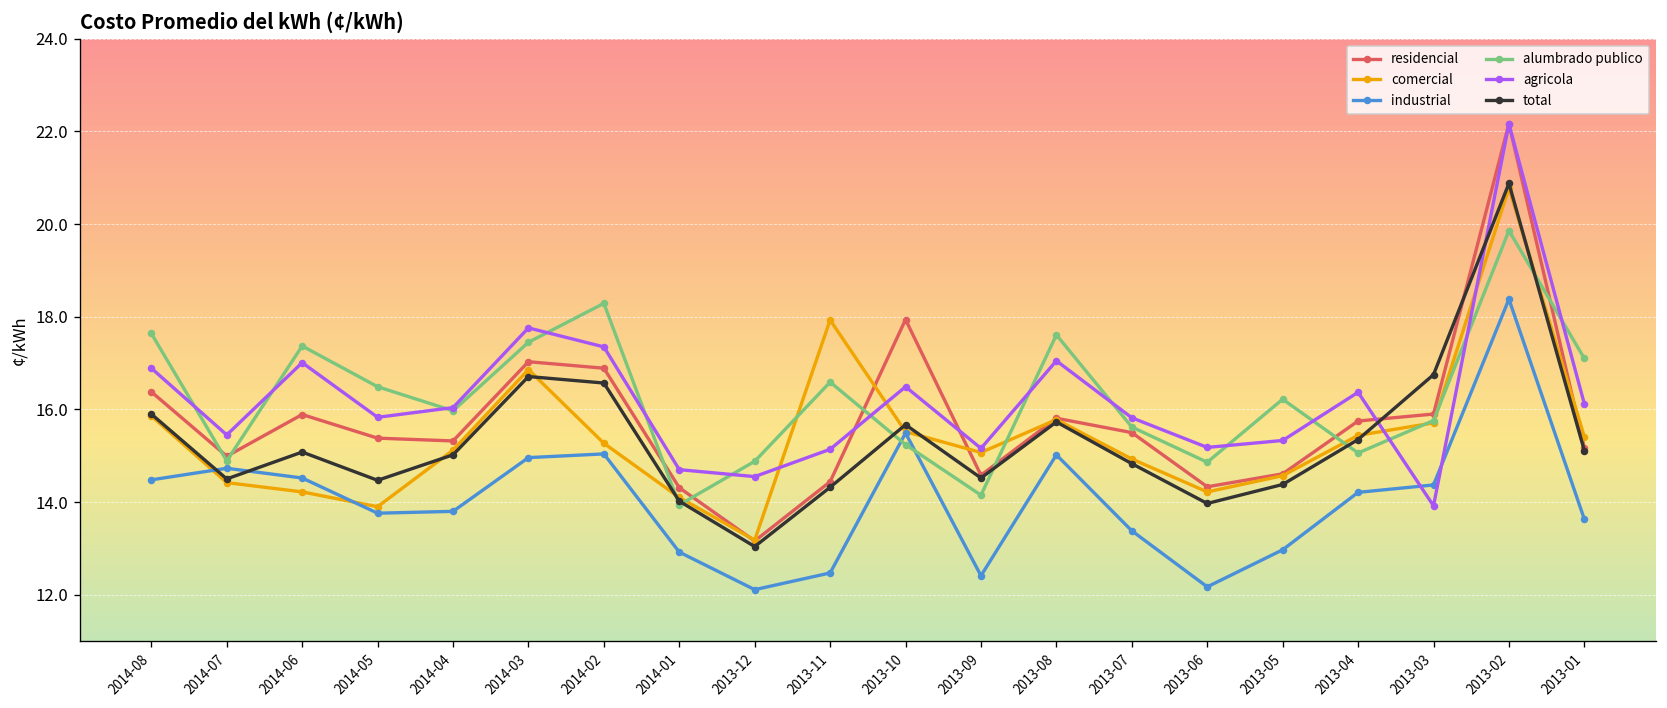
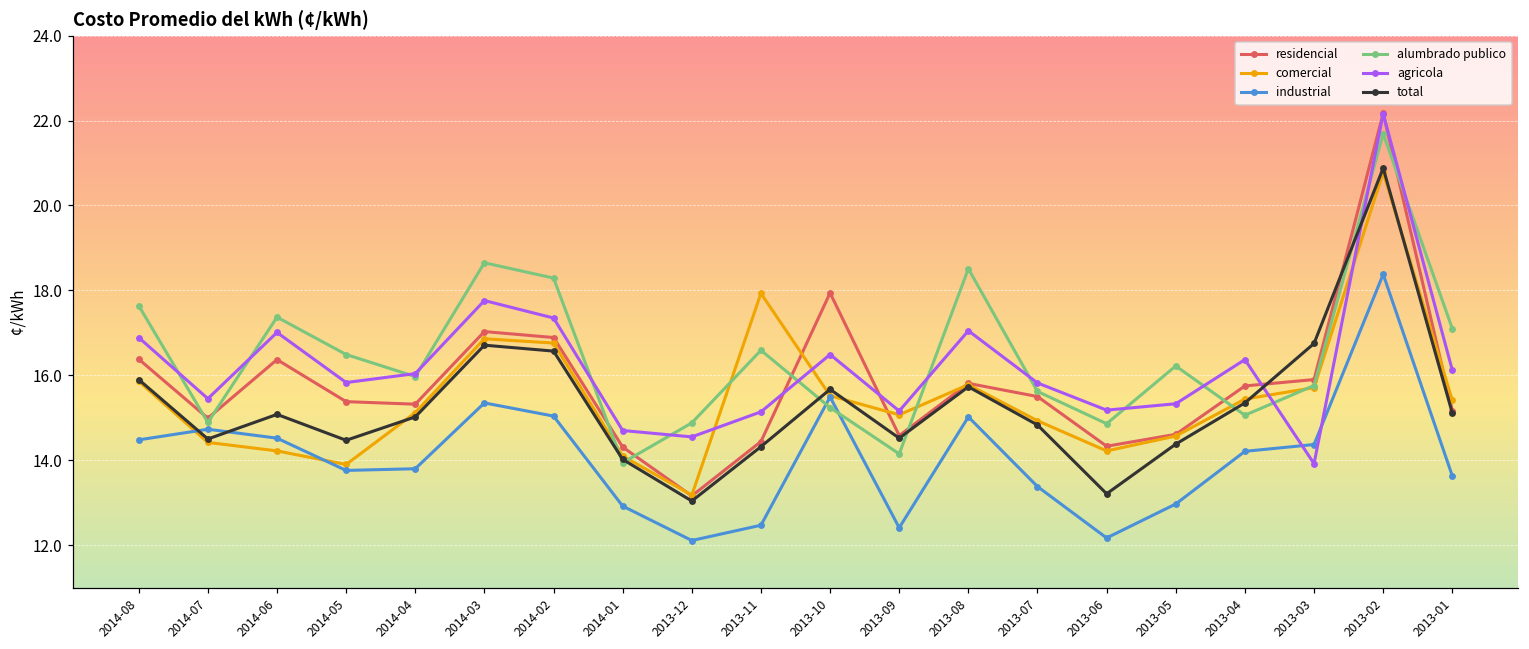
  {
    "residencial": {
      "2014-08": 16.4,
      "2014-07": 15.0,
-     "2014-06": 15.9,
+     "2014-06": 16.4,
      "2014-05": 15.4,
      "2014-04": 15.3,
      "2014-03": 17.0,
      "2014-02": 16.9,
      "2014-01": 14.3,
      "2013-11": 14.4,
      "2013-10": 17.9,
      "2013-07": 15.5,
      "2013-06": 14.3,
      "2013-04": 15.8,
      "2013-03": 15.9
    },
    "comercial": {
      "2014-07": 14.4,
      "2014-06": 14.2,
      "2014-05": 13.9,
      "2014-04": 15.1,
      "2014-03": 16.9,
-     "2014-02": 15.3,
+     "2014-02": 16.8,
      "2014-01": 14.1,
      "2013-11": 17.9,
      "2013-09": 15.1,
      "2013-07": 14.9,
      "2013-06": 14.2,
      "2013-04": 15.4,
      "2013-02": 20.8,
      "2013-01": 15.4
    },
    "industrial": {
      "2014-08": 14.5,
      "2014-07": 14.7,
      "2014-06": 14.5,
      "2014-05": 13.8,
      "2014-04": 13.8,
-     "2014-03": 15.0,
+     "2014-03": 15.4,
      "2014-02": 15.0,
      "2014-01": 12.9,
      "2013-12": 12.1,
      "2013-11": 12.5,
      "2013-09": 12.4,
      "2013-08": 15.0,
      "2013-07": 13.4,
      "2013-06": 12.2,
      "2013-05": 13.0,
      "2013-04": 14.2,
      "2013-03": 14.4,
      "2013-02": 18.4,
      "2013-01": 13.6
    },
    "alumbrado publico": {
      "2014-08": 17.6,
      "2014-07": 14.9,
      "2014-06": 17.4,
      "2014-05": 16.5,
      "2014-04": 16.0,
-     "2014-03": 17.5,
+     "2014-03": 18.7,
      "2014-02": 18.3,
      "2014-01": 13.9,
      "2013-12": 14.9,
      "2013-11": 16.6,
      "2013-10": 15.2,
      "2013-09": 14.2,
-     "2013-08": 17.6,
+     "2013-08": 18.5,
      "2013-07": 15.6,
      "2013-06": 14.9,
      "2013-05": 16.2,
      "2013-04": 15.1,
-     "2013-02": 19.9,
+     "2013-02": 21.7,
      "2013-01": 17.1
    },
    "agricola": {
      "2014-08": 16.9,
      "2014-07": 15.5,
      "2014-06": 17.0,
      "2014-05": 15.8,
      "2014-04": 16.0,
      "2014-03": 17.8,
      "2014-02": 17.4,
      "2014-01": 14.7,
      "2013-12": 14.6,
      "2013-11": 15.1,
      "2013-10": 16.5,
      "2013-09": 15.2,
      "2013-08": 17.1,
      "2013-07": 15.8,
      "2013-06": 15.2,
      "2013-05": 15.3,
      "2013-04": 16.4,
      "2013-03": 13.9,
      "2013-01": 16.1
    },
    "total": {
      "2014-07": 14.5,
      "2014-06": 15.1,
      "2014-05": 14.5,
      "2014-04": 15.0,
      "2014-03": 16.7,
      "2014-02": 16.6,
      "2014-01": 14.0,
      "2013-12": 13.0,
      "2013-11": 14.3,
      "2013-10": 15.7,
      "2013-07": 14.8,
-     "2013-06": 14.0,
+     "2013-06": 13.2,
      "2013-05": 14.4,
      "2013-04": 15.4,
      "2013-03": 16.8,
      "2013-02": 20.9
    }
  }
